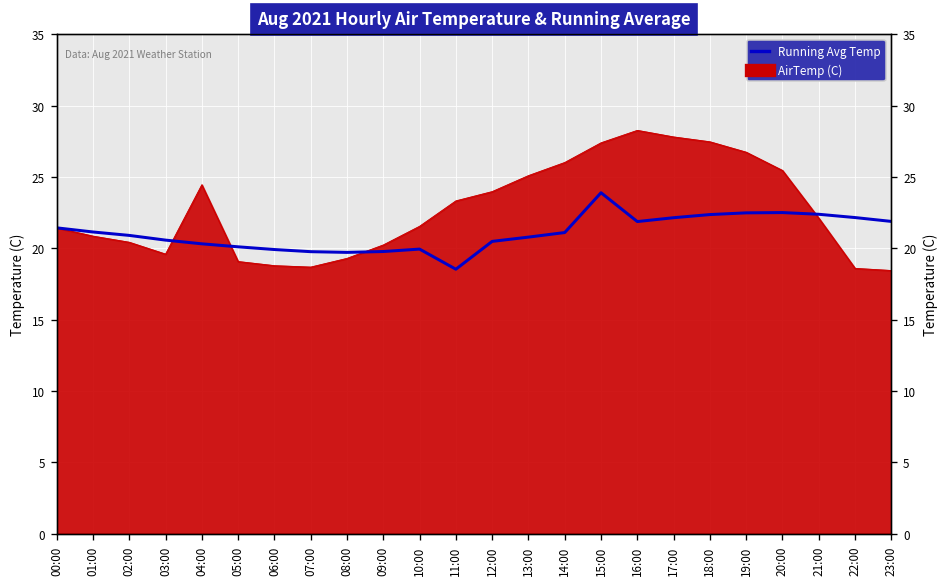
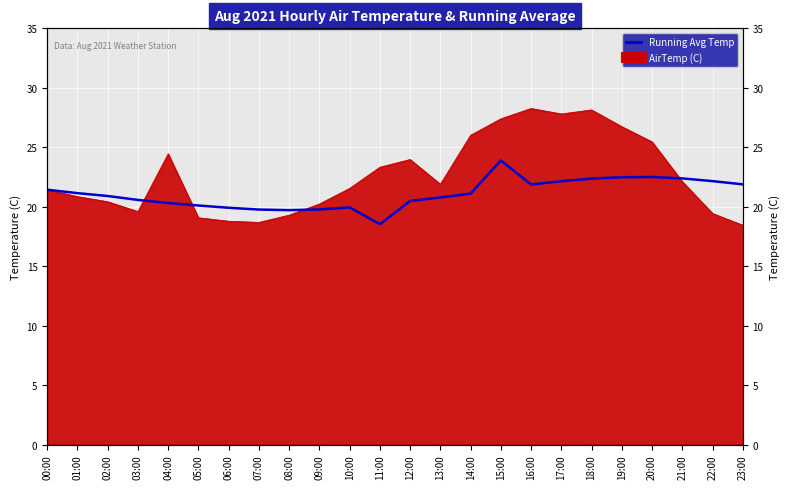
  {
    "AirTemp (C)": {
      "01:00": 20.9,
      "02:00": 20.4,
      "03:00": 19.6,
      "04:00": 24.5,
      "05:00": 19.1,
      "06:00": 18.8,
      "07:00": 18.7,
      "08:00": 19.3,
      "09:00": 20.2,
      "10:00": 21.5,
      "11:00": 23.3,
      "12:00": 24.0,
-     "13:00": 25.1,
+     "13:00": 21.9,
      "14:00": 26.0,
      "15:00": 27.4,
      "16:00": 28.3,
      "17:00": 27.8,
-     "18:00": 27.5,
+     "18:00": 28.1,
      "19:00": 26.7,
      "20:00": 25.5,
      "21:00": 22.1,
-     "22:00": 18.6,
+     "22:00": 19.4,
      "23:00": 18.4
    },
    "Running Avg Temp": {
      "01:00": 21.1,
      "02:00": 20.9,
      "03:00": 20.6,
      "04:00": 20.3,
      "05:00": 20.1,
      "06:00": 19.9,
      "07:00": 19.8,
      "08:00": 19.7,
      "09:00": 19.8,
      "10:00": 19.9,
      "11:00": 18.5,
      "12:00": 20.5,
      "13:00": 20.8,
      "14:00": 21.1,
      "15:00": 23.9,
      "16:00": 21.9,
      "17:00": 22.1,
      "18:00": 22.4,
      "19:00": 22.5,
      "20:00": 22.5,
      "21:00": 22.4,
      "22:00": 22.2,
      "23:00": 21.9
    }
  }
